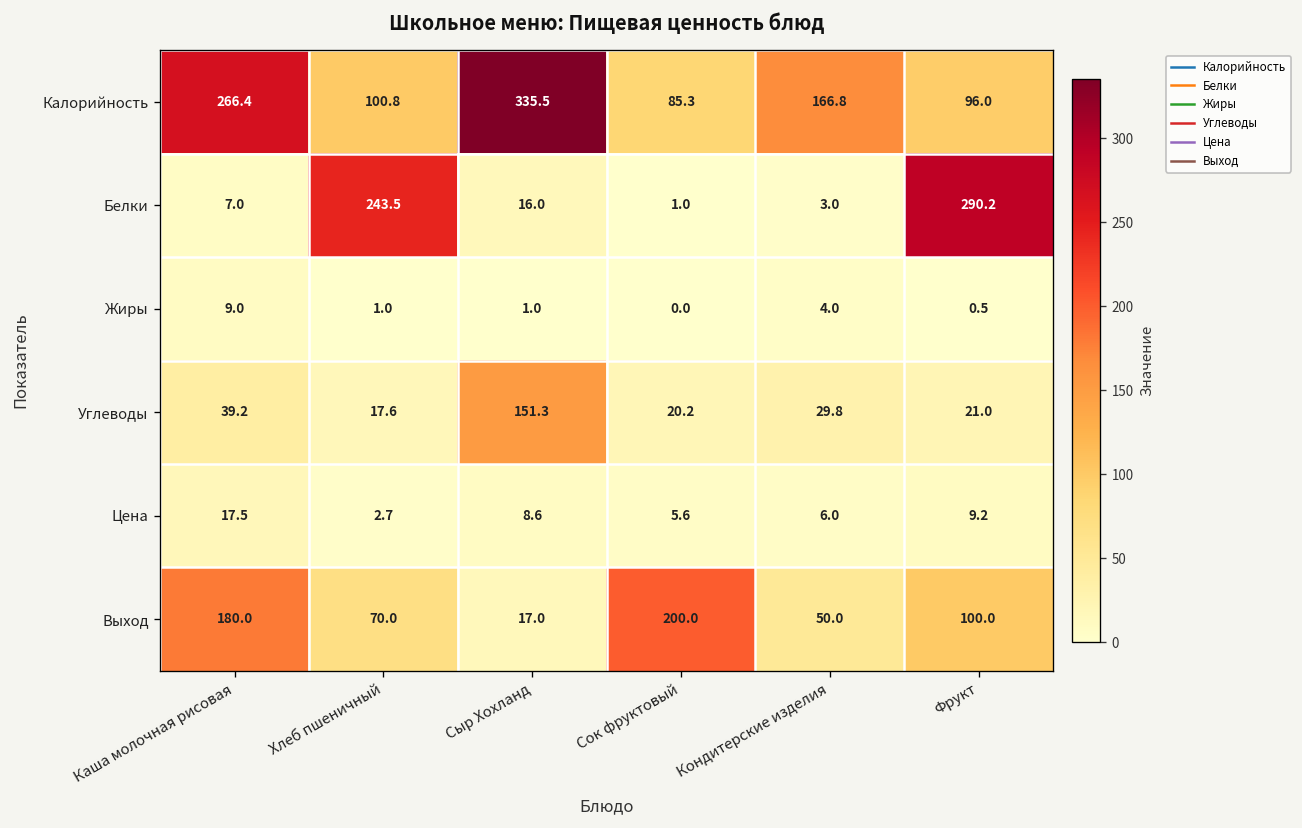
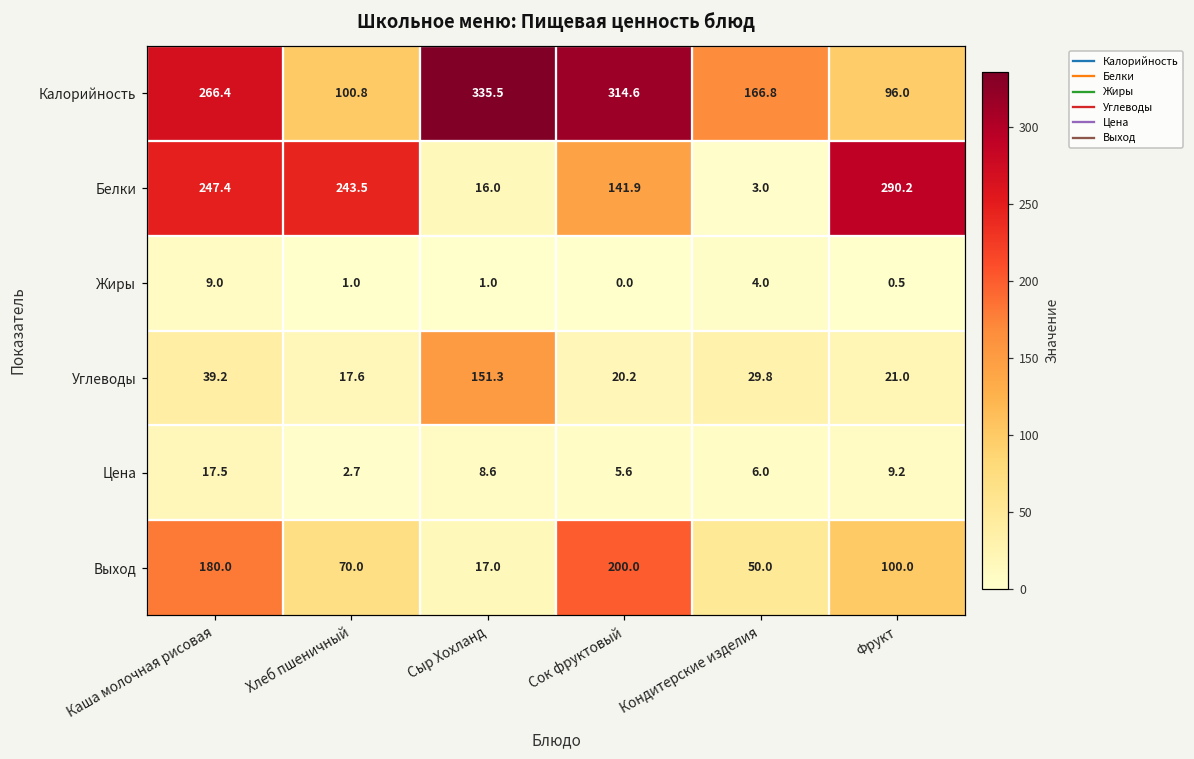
  {
    "Калорийность": {
      "Каша молочная рисовая": 266.4,
      "Хлеб пшеничный": 100.8,
      "Сыр Хохланд": 335.5,
-     "Сок фруктовый": 85.3,
+     "Сок фруктовый": 314.6,
      "Кондитерские изделия": 166.8,
      "Фрукт": 96.0
    },
    "Белки": {
-     "Каша молочная рисовая": 7.0,
+     "Каша молочная рисовая": 247.4,
      "Хлеб пшеничный": 243.5,
      "Сыр Хохланд": 16.0,
-     "Сок фруктовый": 1.0,
+     "Сок фруктовый": 141.9,
      "Кондитерские изделия": 3.0,
      "Фрукт": 290.2
    },
    "Жиры": {
      "Каша молочная рисовая": 9.0,
      "Хлеб пшеничный": 1.0,
      "Сыр Хохланд": 1.0,
      "Сок фруктовый": 0.0,
      "Кондитерские изделия": 4.0,
      "Фрукт": 0.5
    },
    "Углеводы": {
      "Каша молочная рисовая": 39.2,
      "Хлеб пшеничный": 17.6,
      "Сыр Хохланд": 151.3,
      "Сок фруктовый": 20.2,
      "Кондитерские изделия": 29.8,
      "Фрукт": 21.0
    },
    "Цена": {
      "Каша молочная рисовая": 17.5,
      "Хлеб пшеничный": 2.7,
      "Сыр Хохланд": 8.6,
      "Сок фруктовый": 5.6,
      "Кондитерские изделия": 6.0,
      "Фрукт": 9.2
    },
    "Выход": {
      "Каша молочная рисовая": 180.0,
      "Хлеб пшеничный": 70.0,
      "Сыр Хохланд": 17.0,
      "Сок фруктовый": 200.0,
      "Кондитерские изделия": 50.0,
      "Фрукт": 100.0
    }
  }
